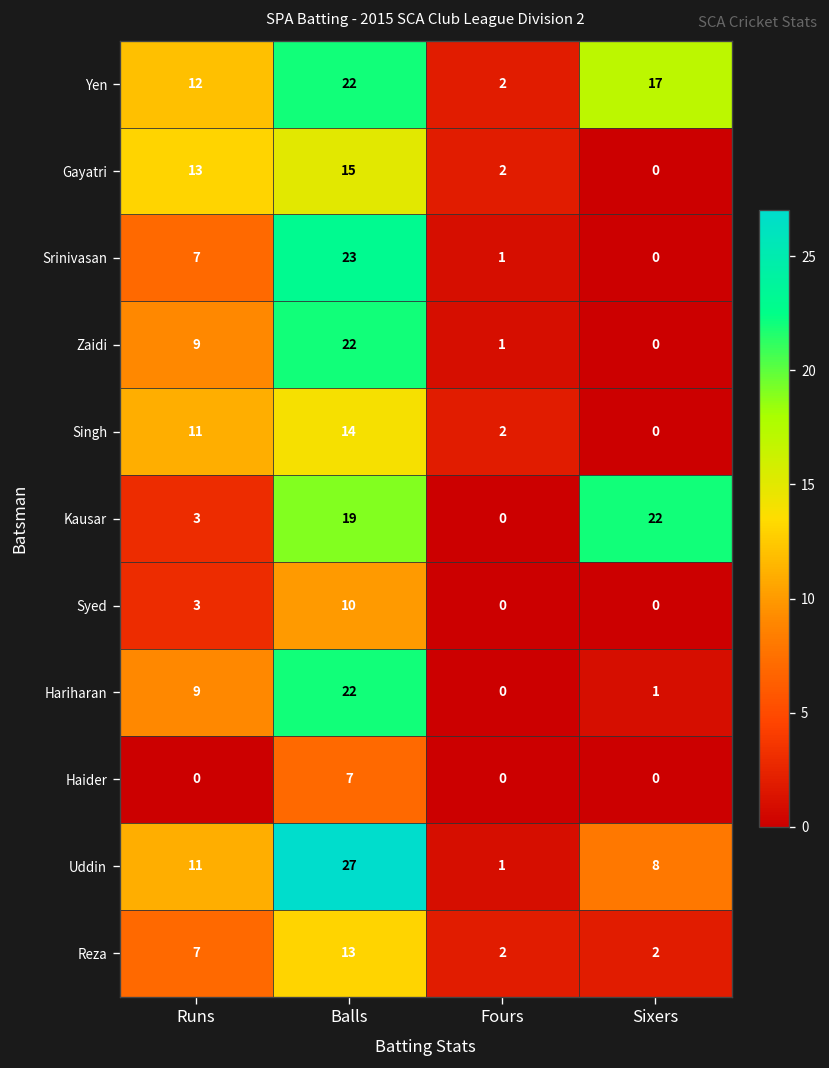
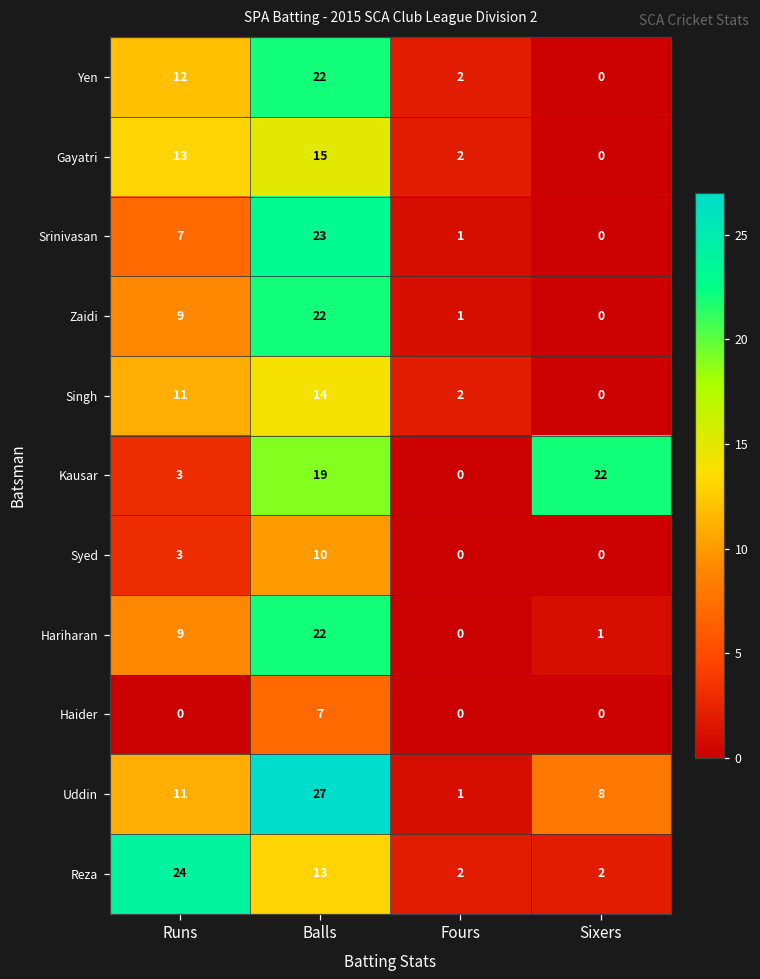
  {
    "Yen": {
      "Runs": 12,
      "Balls": 22,
      "Fours": 2,
-     "Sixers": 17
+     "Sixers": 0
    },
    "Gayatri": {
      "Runs": 13,
      "Balls": 15,
      "Fours": 2,
      "Sixers": 0
    },
    "Srinivasan": {
      "Runs": 7,
      "Balls": 23,
      "Fours": 1,
      "Sixers": 0
    },
    "Zaidi": {
      "Runs": 9,
      "Balls": 22,
      "Fours": 1,
      "Sixers": 0
    },
    "Singh": {
      "Runs": 11,
      "Balls": 14,
      "Fours": 2,
      "Sixers": 0
    },
    "Kausar": {
      "Runs": 3,
      "Balls": 19,
      "Fours": 0,
      "Sixers": 22
    },
    "Syed": {
      "Runs": 3,
      "Balls": 10,
      "Fours": 0,
      "Sixers": 0
    },
    "Hariharan": {
      "Runs": 9,
      "Balls": 22,
      "Fours": 0,
      "Sixers": 1
    },
    "Haider": {
      "Runs": 0,
      "Balls": 7,
      "Fours": 0,
      "Sixers": 0
    },
    "Uddin": {
      "Runs": 11,
      "Balls": 27,
      "Fours": 1,
      "Sixers": 8
    },
    "Reza": {
-     "Runs": 7,
+     "Runs": 24,
      "Balls": 13,
      "Fours": 2,
      "Sixers": 2
    }
  }
